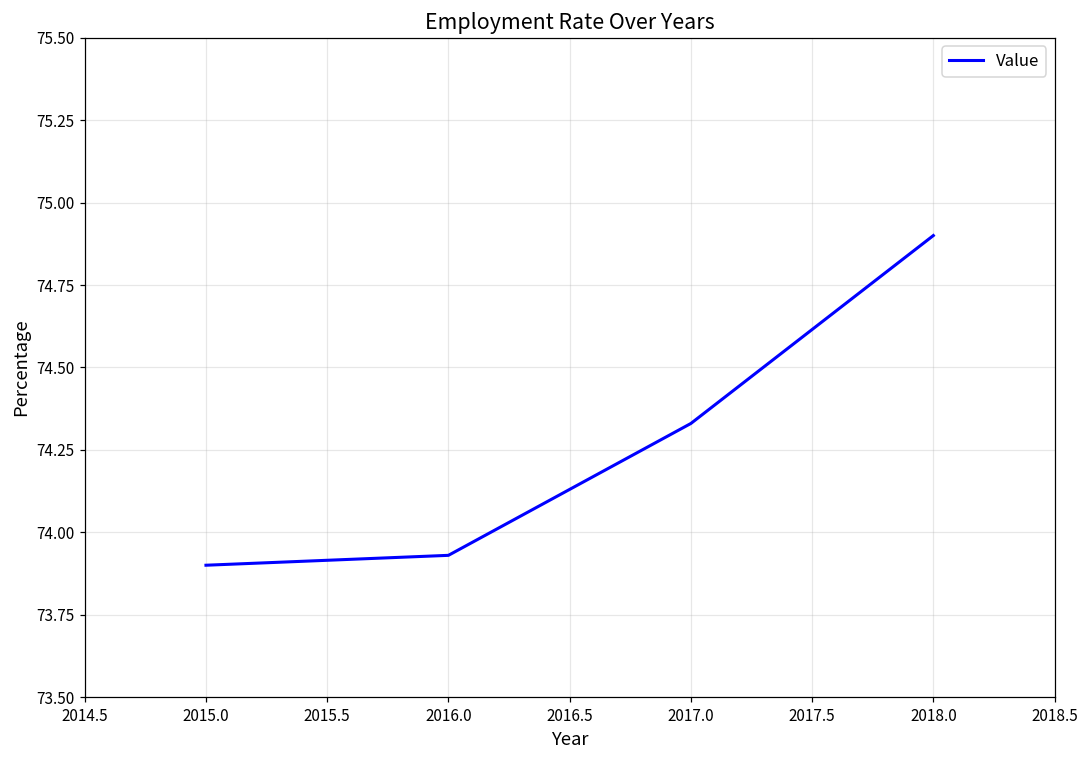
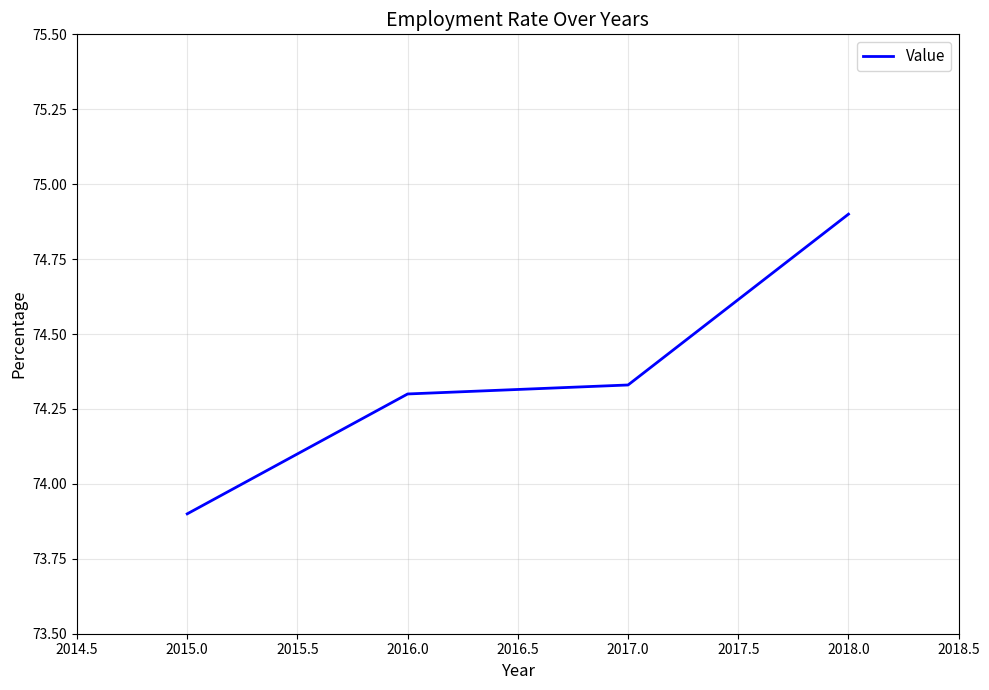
  {
    "2015.0": 73.90,
-   "2016.0": 73.93,
+   "2016.0": 74.30,
    "2017.0": 74.33,
    "2018.0": 74.90
  }
